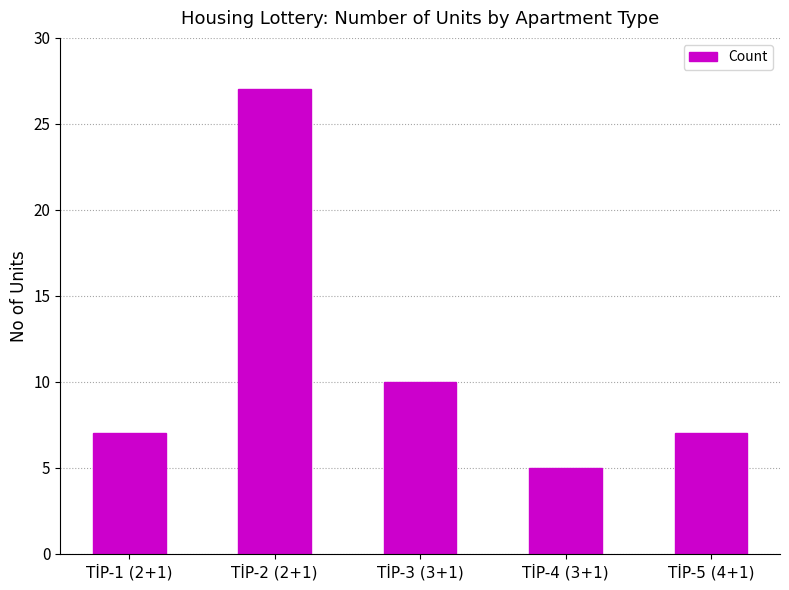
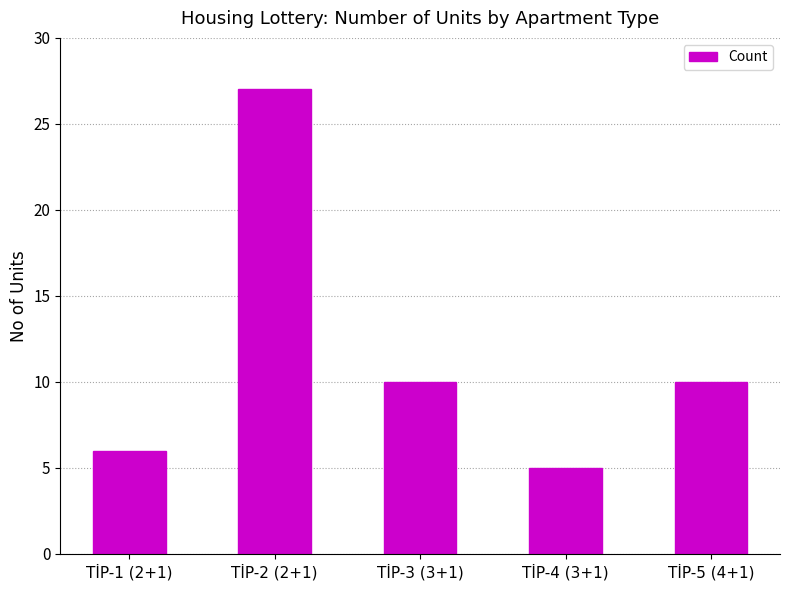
  {
-   "TİP-1 (2+1)": 7,
+   "TİP-1 (2+1)": 6,
    "TİP-2 (2+1)": 27,
    "TİP-3 (3+1)": 10,
    "TİP-4 (3+1)": 5,
-   "TİP-5 (4+1)": 7
+   "TİP-5 (4+1)": 10
  }
